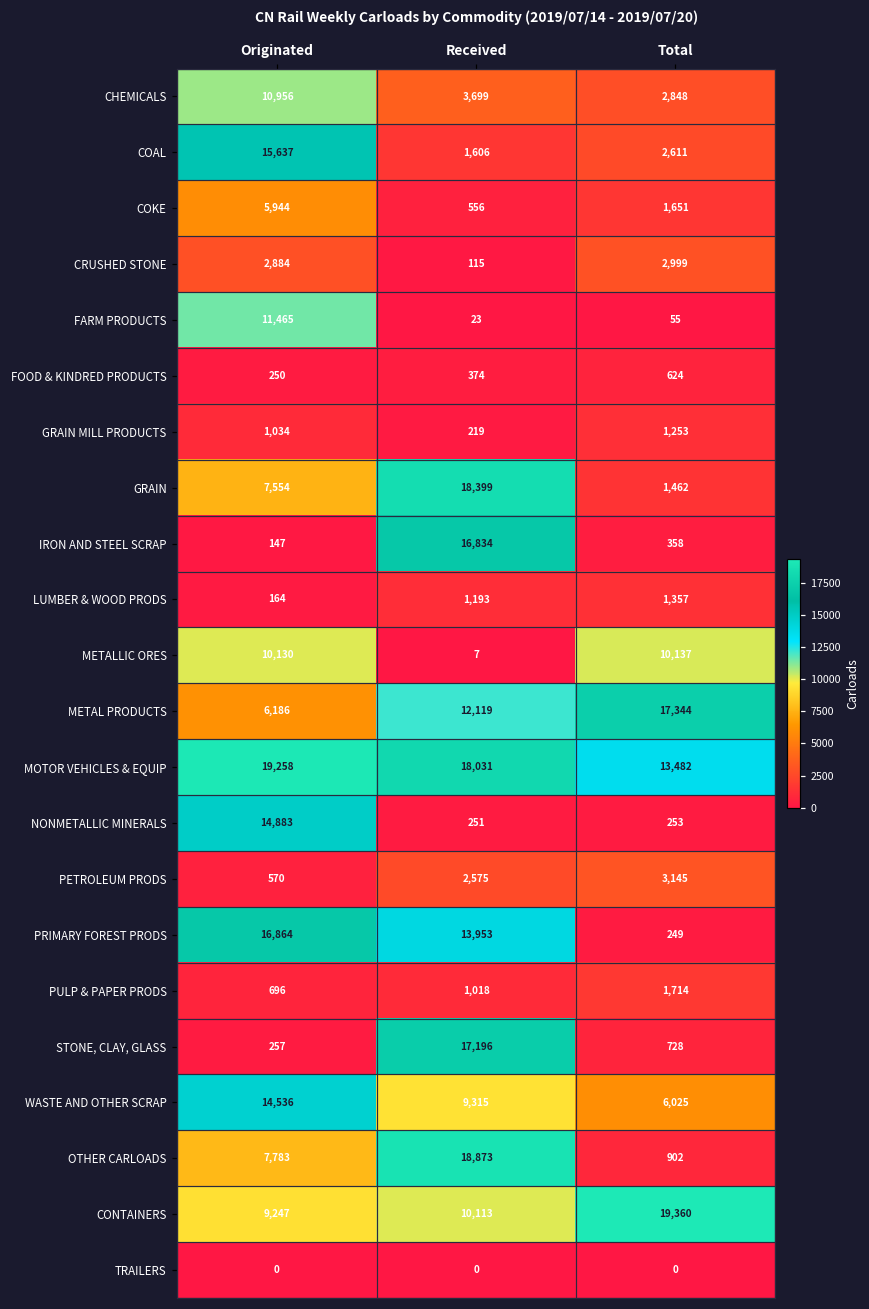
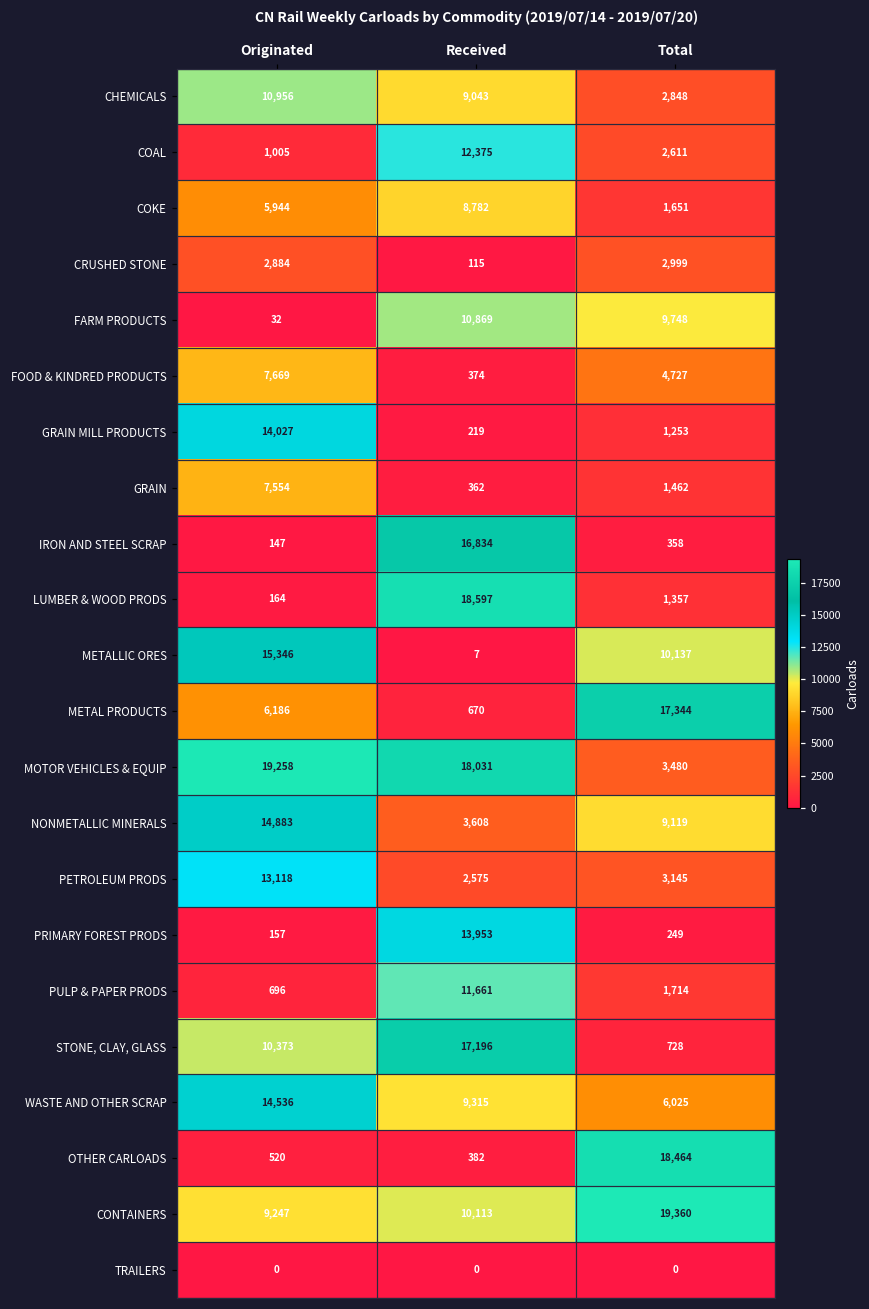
  {
    "CHEMICALS": {
      "Originated": "10,956",
-     "Received": "3,699",
+     "Received": "9,043",
      "Total": "2,848"
    },
    "COAL": {
-     "Originated": "15,637",
-     "Received": "1,606",
+     "Originated": "1,005",
+     "Received": "12,375",
      "Total": "2,611"
    },
    "COKE": {
      "Originated": "5,944",
-     "Received": "556",
+     "Received": "8,782",
      "Total": "1,651"
    },
    "CRUSHED STONE": {
      "Originated": "2,884",
      "Received": "115",
      "Total": "2,999"
    },
    "FARM PRODUCTS": {
-     "Originated": "11,465",
-     "Received": "23",
-     "Total": "55"
+     "Originated": "32",
+     "Received": "10,869",
+     "Total": "9,748"
    },
    "FOOD & KINDRED PRODUCTS": {
-     "Originated": "250",
+     "Originated": "7,669",
      "Received": "374",
-     "Total": "624"
+     "Total": "4,727"
    },
    "GRAIN MILL PRODUCTS": {
-     "Originated": "1,034",
+     "Originated": "14,027",
      "Received": "219",
      "Total": "1,253"
    },
    "GRAIN": {
      "Originated": "7,554",
-     "Received": "18,399",
+     "Received": "362",
      "Total": "1,462"
    },
    "IRON AND STEEL SCRAP": {
      "Originated": "147",
      "Received": "16,834",
      "Total": "358"
    },
    "LUMBER & WOOD PRODS": {
      "Originated": "164",
-     "Received": "1,193",
+     "Received": "18,597",
      "Total": "1,357"
    },
    "METALLIC ORES": {
-     "Originated": "10,130",
+     "Originated": "15,346",
      "Received": "7",
      "Total": "10,137"
    },
    "METAL PRODUCTS": {
      "Originated": "6,186",
-     "Received": "12,119",
+     "Received": "670",
      "Total": "17,344"
    },
    "MOTOR VEHICLES & EQUIP": {
      "Originated": "19,258",
      "Received": "18,031",
-     "Total": "13,482"
+     "Total": "3,480"
    },
    "NONMETALLIC MINERALS": {
      "Originated": "14,883",
-     "Received": "251",
-     "Total": "253"
+     "Received": "3,608",
+     "Total": "9,119"
    },
    "PETROLEUM PRODS": {
-     "Originated": "570",
+     "Originated": "13,118",
      "Received": "2,575",
      "Total": "3,145"
    },
    "PRIMARY FOREST PRODS": {
-     "Originated": "16,864",
+     "Originated": "157",
      "Received": "13,953",
      "Total": "249"
    },
    "PULP & PAPER PRODS": {
      "Originated": "696",
-     "Received": "1,018",
+     "Received": "11,661",
      "Total": "1,714"
    },
    "STONE, CLAY, GLASS": {
-     "Originated": "257",
+     "Originated": "10,373",
      "Received": "17,196",
      "Total": "728"
    },
    "WASTE AND OTHER SCRAP": {
      "Originated": "14,536",
      "Received": "9,315",
      "Total": "6,025"
    },
    "OTHER CARLOADS": {
-     "Originated": "7,783",
-     "Received": "18,873",
-     "Total": "902"
+     "Originated": "520",
+     "Received": "382",
+     "Total": "18,464"
    },
    "CONTAINERS": {
      "Originated": "9,247",
      "Received": "10,113",
      "Total": "19,360"
    },
    "TRAILERS": {
      "Originated": "0",
      "Received": "0",
      "Total": "0"
    }
  }
